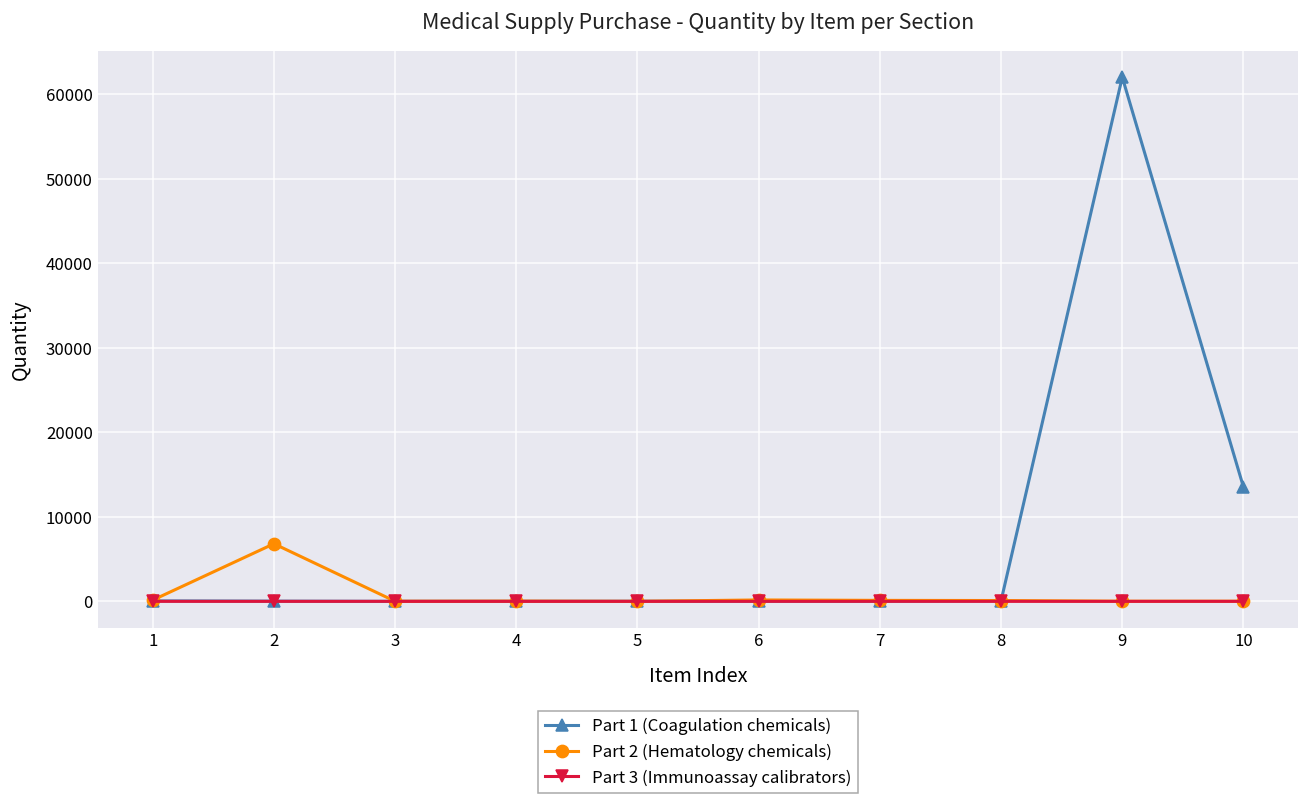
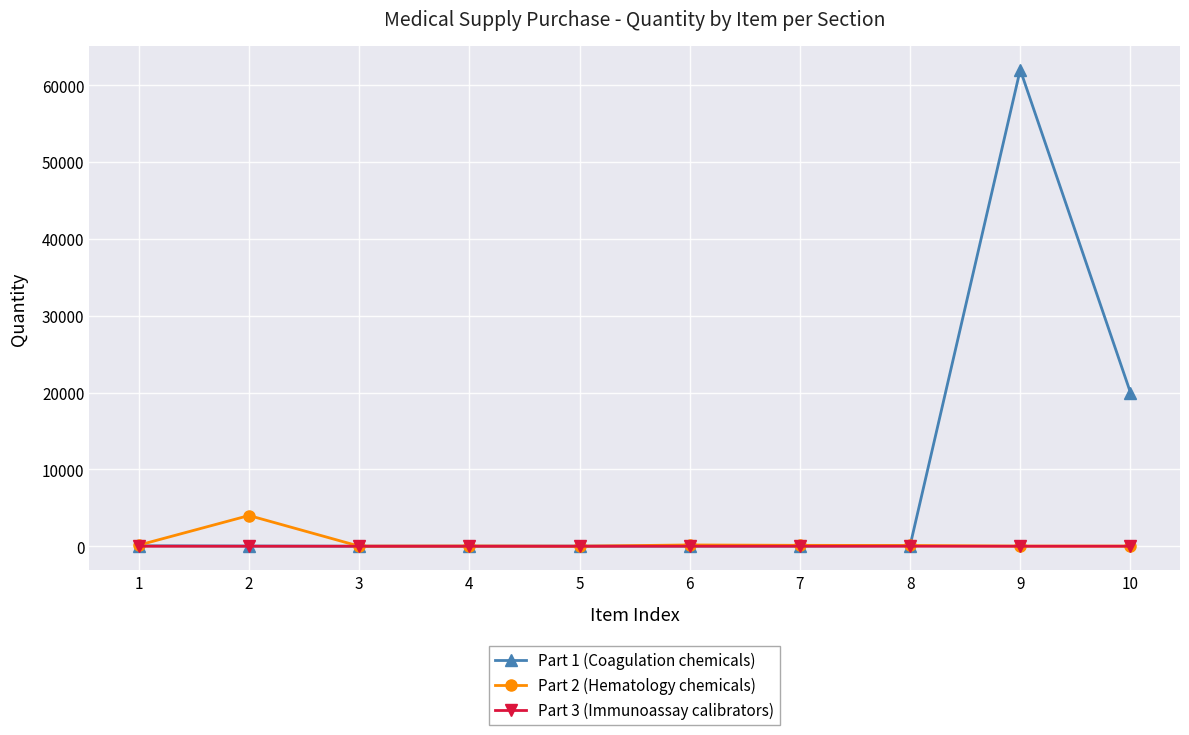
  {
    "Part 1 (Coagulation chemicals)": {
      "9": 62000,
-     "10": 14000
+     "10": 20000
    },
    "Part 2 (Hematology chemicals)": {
-     "2": 7000
+     "2": 4000
    }
  }
